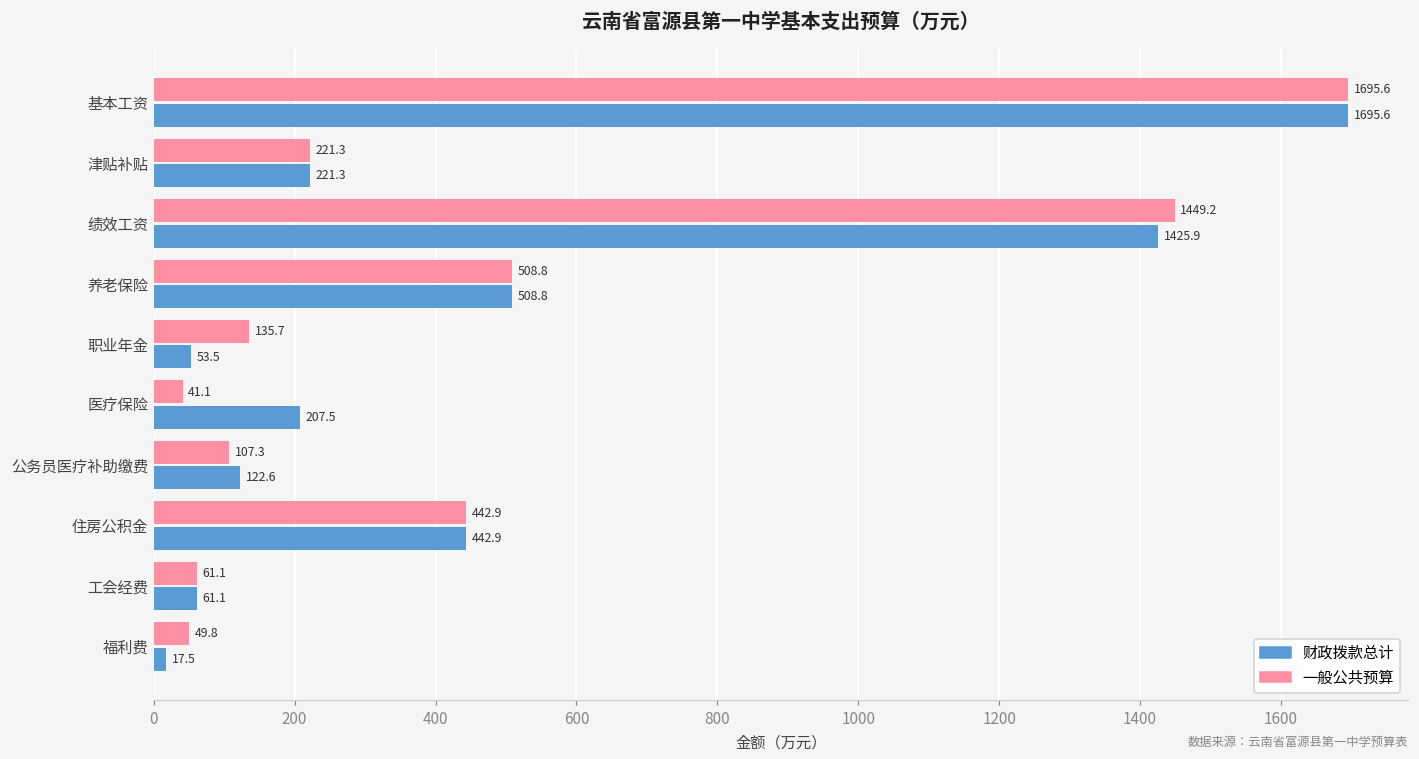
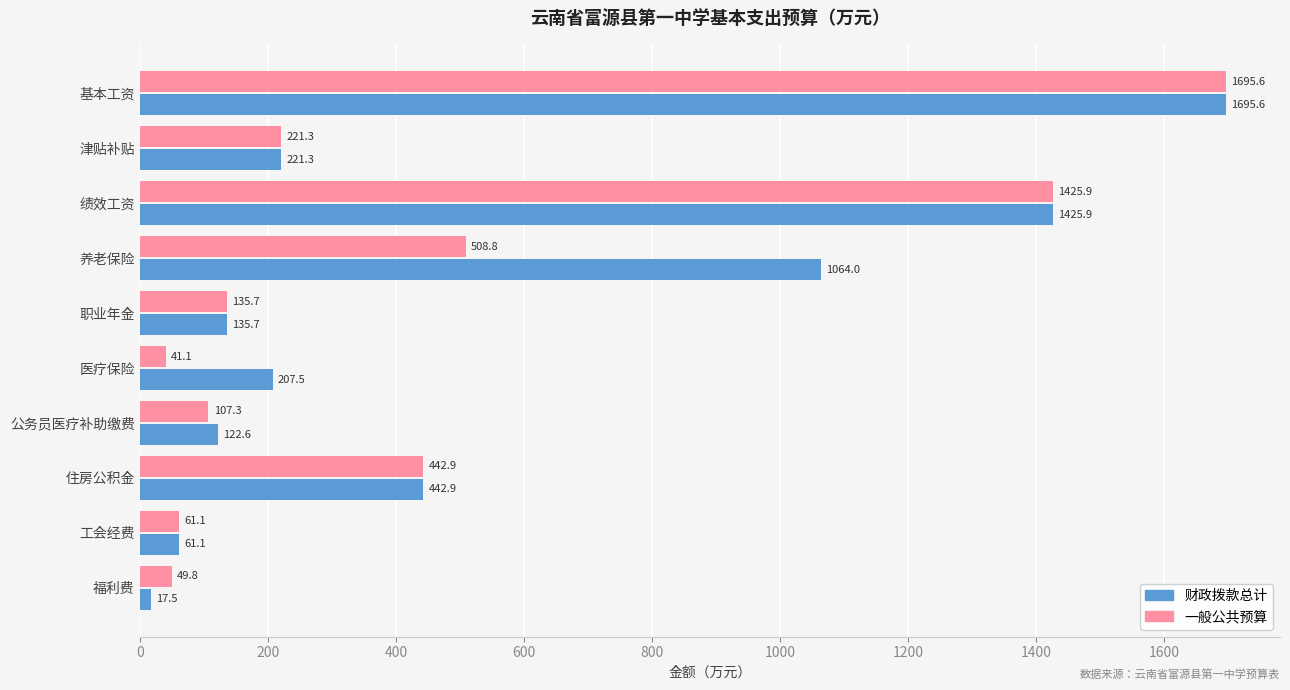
  {
    "财政拨款总计": {
      "基本工资": 1695.6,
      "津贴补贴": 221.3,
      "绩效工资": 1425.9,
-     "养老保险": 508.8,
-     "职业年金": 53.5,
+     "养老保险": 1064.0,
+     "职业年金": 135.7,
      "医疗保险": 207.5,
      "公务员医疗补助缴费": 122.6,
      "住房公积金": 442.9,
      "工会经费": 61.1,
      "福利费": 17.5
    },
    "一般公共预算": {
      "基本工资": 1695.6,
      "津贴补贴": 221.3,
-     "绩效工资": 1449.2,
+     "绩效工资": 1425.9,
      "养老保险": 508.8,
      "职业年金": 135.7,
      "医疗保险": 41.1,
      "公务员医疗补助缴费": 107.3,
      "住房公积金": 442.9,
      "工会经费": 61.1,
      "福利费": 49.8
    }
  }
